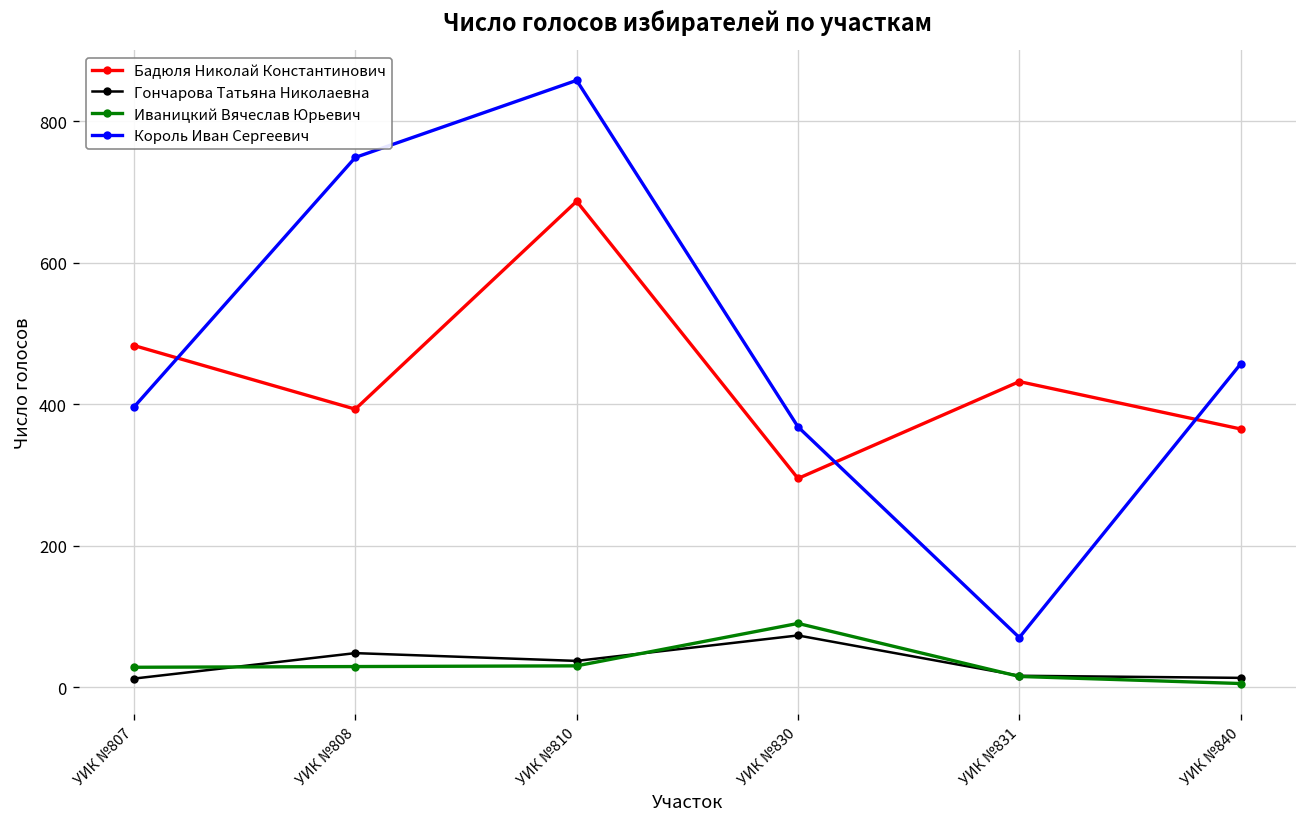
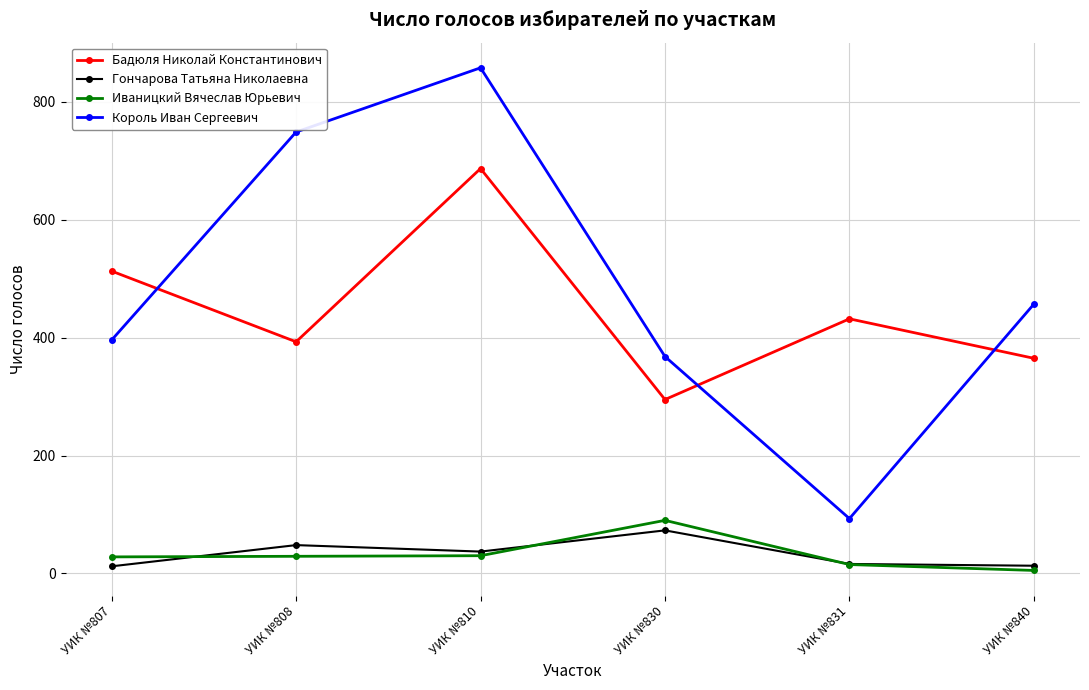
  {
    "Бадюля Николай Константинович": {
-     "УИК №807": 480,
+     "УИК №807": 510,
      "УИК №808": 390,
      "УИК №810": 690,
      "УИК №830": 300,
      "УИК №831": 430,
      "УИК №840": 370
    },
    "Гончарова Татьяна Николаевна": {
      "УИК №807": 10,
      "УИК №808": 50,
      "УИК №810": 40,
      "УИК №830": 70,
      "УИК №840": 10
    },
    "Иваницкий Вячеслав Юрьевич": {
      "УИК №807": 30,
      "УИК №808": 30,
      "УИК №810": 30,
      "УИК №830": 90,
      "УИК №840": 10
    },
    "Король Иван Сергеевич": {
      "УИК №807": 400,
      "УИК №808": 750,
      "УИК №810": 860,
      "УИК №830": 370,
-     "УИК №831": 70,
+     "УИК №831": 90,
      "УИК №840": 460
    }
  }
